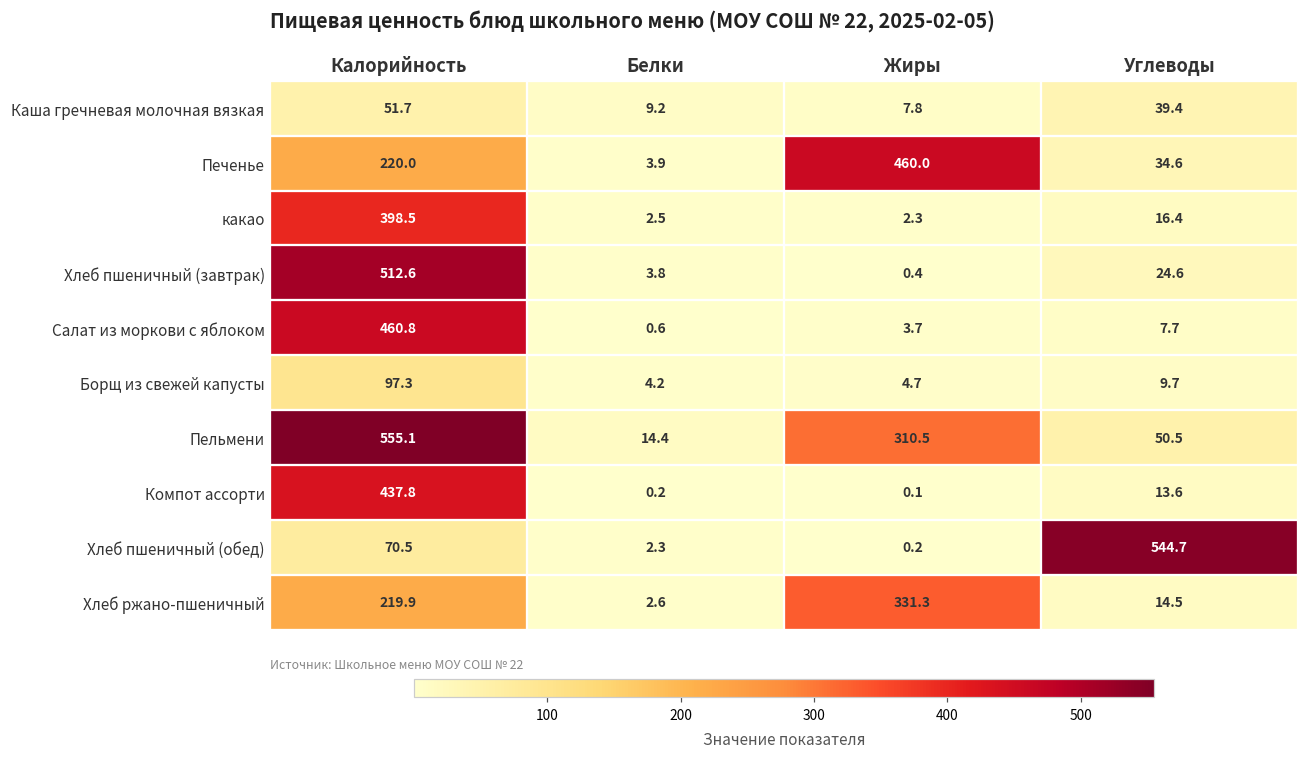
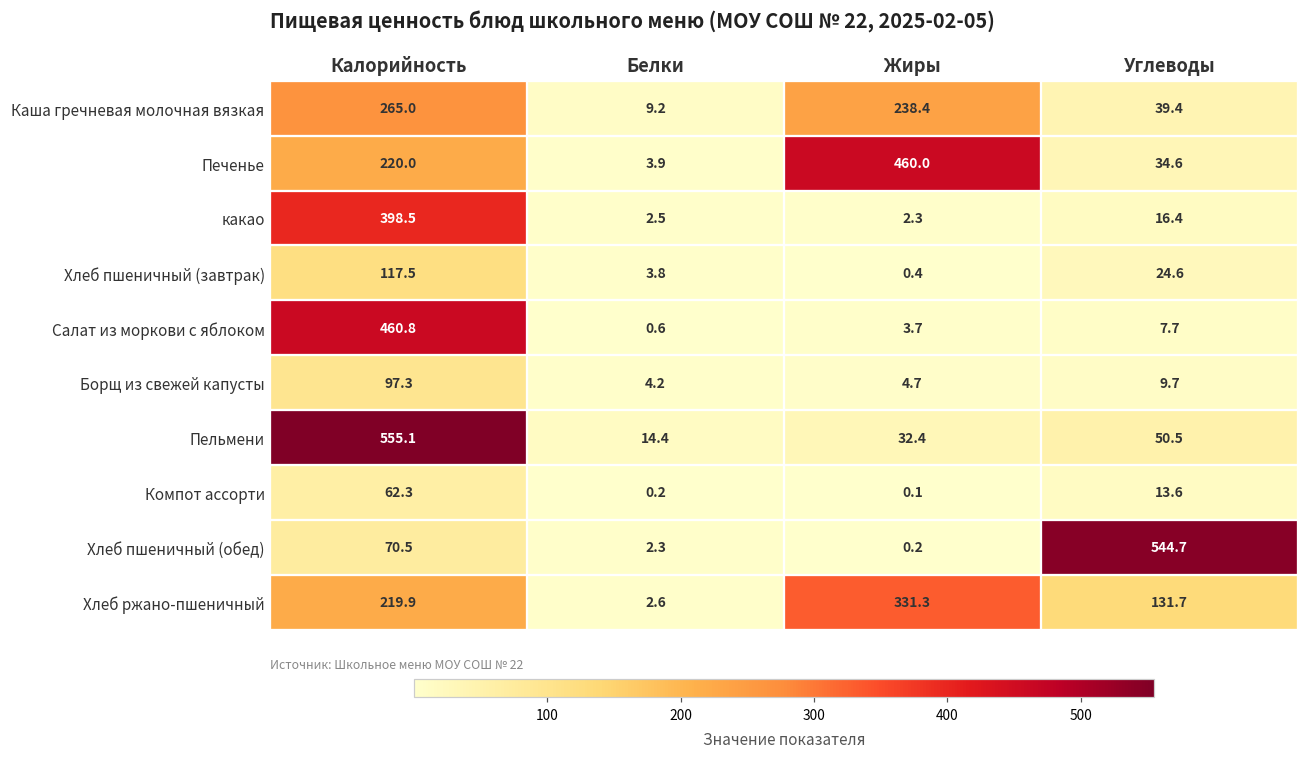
  {
    "Каша гречневая молочная вязкая": {
-     "Калорийность": 51.7,
+     "Калорийность": 265.0,
      "Белки": 9.2,
-     "Жиры": 7.8,
+     "Жиры": 238.4,
      "Углеводы": 39.4
    },
    "Печенье": {
      "Калорийность": 220.0,
      "Белки": 3.9,
      "Жиры": 460.0,
      "Углеводы": 34.6
    },
    "какао": {
      "Калорийность": 398.5,
      "Белки": 2.5,
      "Жиры": 2.3,
      "Углеводы": 16.4
    },
    "Хлеб пшеничный (завтрак)": {
-     "Калорийность": 512.6,
+     "Калорийность": 117.5,
      "Белки": 3.8,
      "Жиры": 0.4,
      "Углеводы": 24.6
    },
    "Салат из моркови с яблоком": {
      "Калорийность": 460.8,
      "Белки": 0.6,
      "Жиры": 3.7,
      "Углеводы": 7.7
    },
    "Борщ из свежей капусты": {
      "Калорийность": 97.3,
      "Белки": 4.2,
      "Жиры": 4.7,
      "Углеводы": 9.7
    },
    "Пельмени": {
      "Калорийность": 555.1,
      "Белки": 14.4,
-     "Жиры": 310.5,
+     "Жиры": 32.4,
      "Углеводы": 50.5
    },
    "Компот ассорти": {
-     "Калорийность": 437.8,
+     "Калорийность": 62.3,
      "Белки": 0.2,
      "Жиры": 0.1,
      "Углеводы": 13.6
    },
    "Хлеб пшеничный (обед)": {
      "Калорийность": 70.5,
      "Белки": 2.3,
      "Жиры": 0.2,
      "Углеводы": 544.7
    },
    "Хлеб ржано-пшеничный": {
      "Калорийность": 219.9,
      "Белки": 2.6,
      "Жиры": 331.3,
-     "Углеводы": 14.5
+     "Углеводы": 131.7
    }
  }
